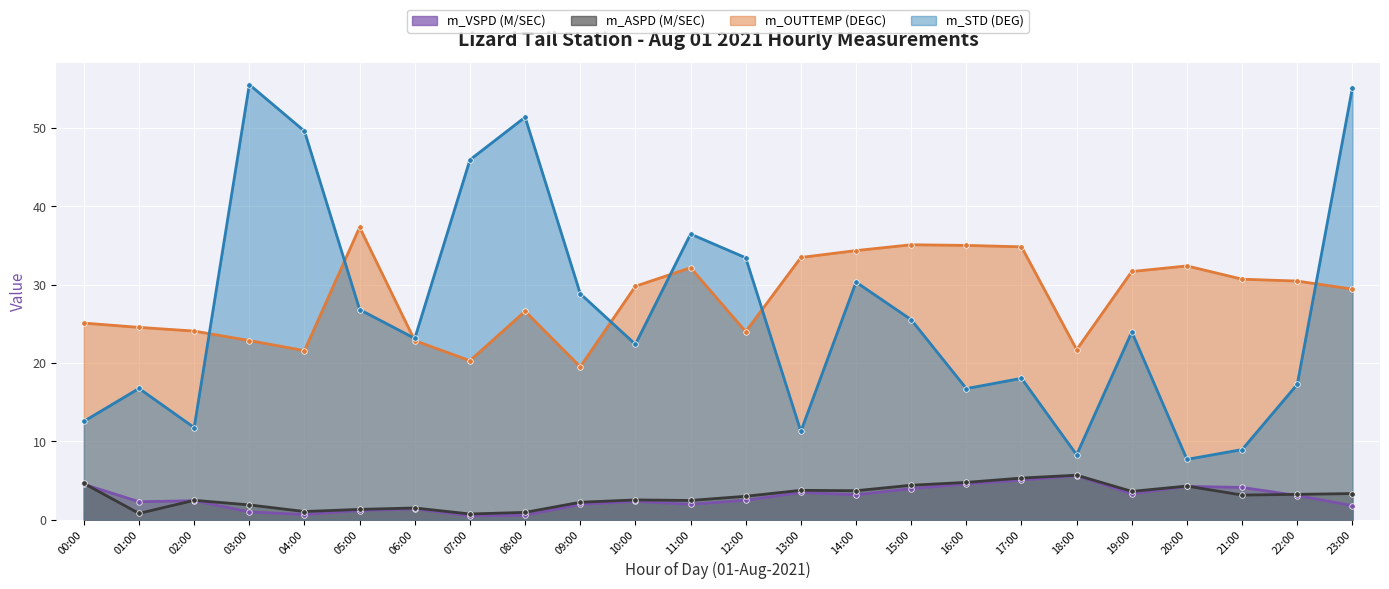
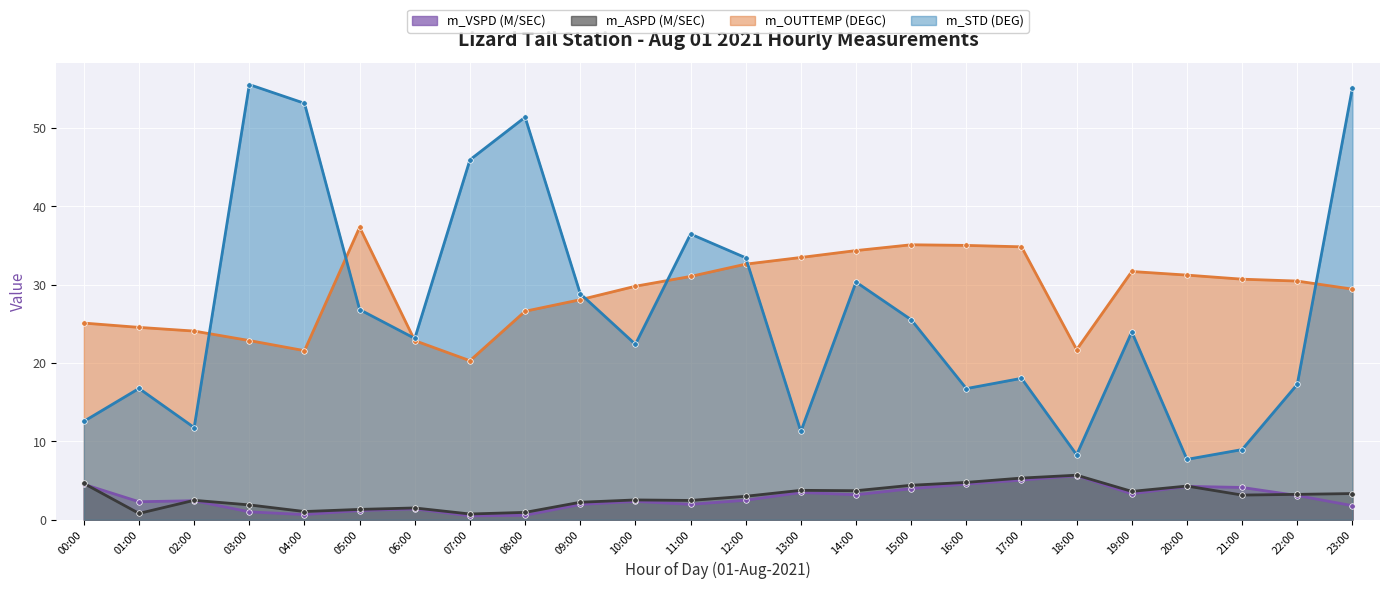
  {
    "m_VSPD (M/SEC)": {
      "01:00": 2,
      "03:00": 1,
      "04:00": 1,
      "08:00": 1,
      "11:00": 2,
      "12:00": 2,
      "14:00": 3,
      "15:00": 4,
      "21:00": 4,
      "23:00": 2
    },
    "m_ASPD (M/SEC)": {
      "01:00": 1,
      "03:00": 2,
      "04:00": 1,
      "08:00": 1,
      "11:00": 2,
      "12:00": 3,
      "14:00": 4,
      "15:00": 4,
      "21:00": 3,
      "23:00": 3
    },
    "m_OUTTEMP (DEGC)": {
      "00:00": 25,
      "01:00": 25,
      "02:00": 24,
      "03:00": 23,
      "04:00": 22,
      "05:00": 37,
      "07:00": 20,
      "08:00": 27,
-     "09:00": 20,
+     "09:00": 28,
      "10:00": 30,
-     "11:00": 32,
-     "12:00": 24,
+     "11:00": 31,
+     "12:00": 33,
      "13:00": 33,
      "14:00": 34,
      "15:00": 35,
      "16:00": 35,
      "17:00": 35,
      "18:00": 22,
      "19:00": 32,
-     "20:00": 32,
+     "20:00": 31,
      "21:00": 31,
      "22:00": 30,
      "23:00": 29
    },
    "m_STD (DEG)": {
      "00:00": 13,
      "01:00": 17,
      "02:00": 12,
      "03:00": 56,
-     "04:00": 50,
+     "04:00": 53,
      "05:00": 27,
      "07:00": 46,
      "08:00": 51,
      "09:00": 29,
      "10:00": 22,
      "11:00": 36,
      "12:00": 33,
      "13:00": 11,
      "14:00": 30,
      "15:00": 26,
      "16:00": 17,
      "17:00": 18,
      "18:00": 8,
      "19:00": 24,
      "20:00": 8,
      "21:00": 9,
      "22:00": 17,
      "23:00": 55
    }
  }
